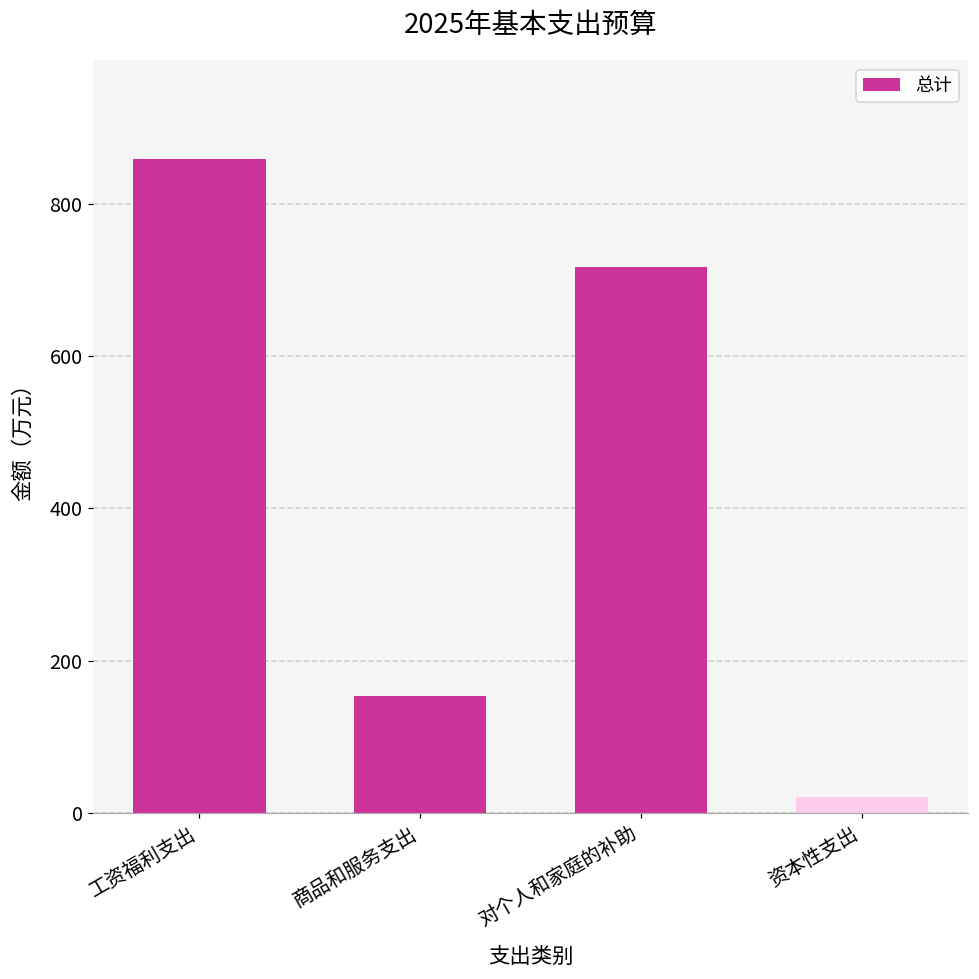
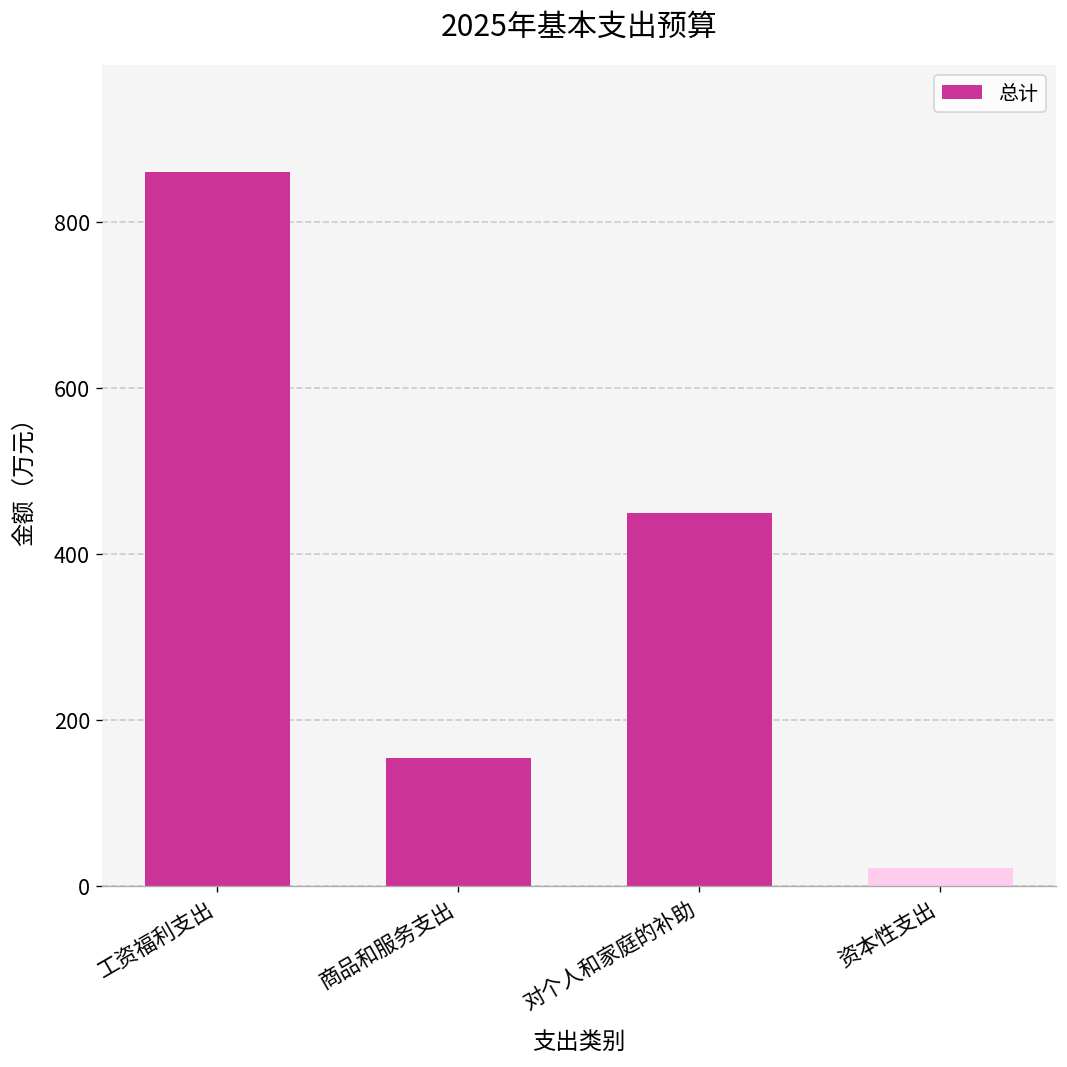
  {
    "工资福利支出": 860,
    "商品和服务支出": 150,
-   "对个人和家庭的补助": 720,
+   "对个人和家庭的补助": 450,
    "资本性支出": 20
  }
